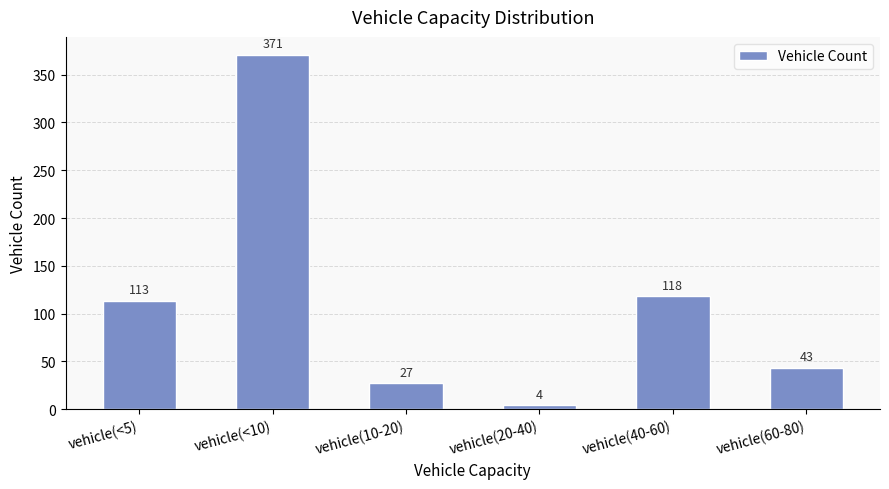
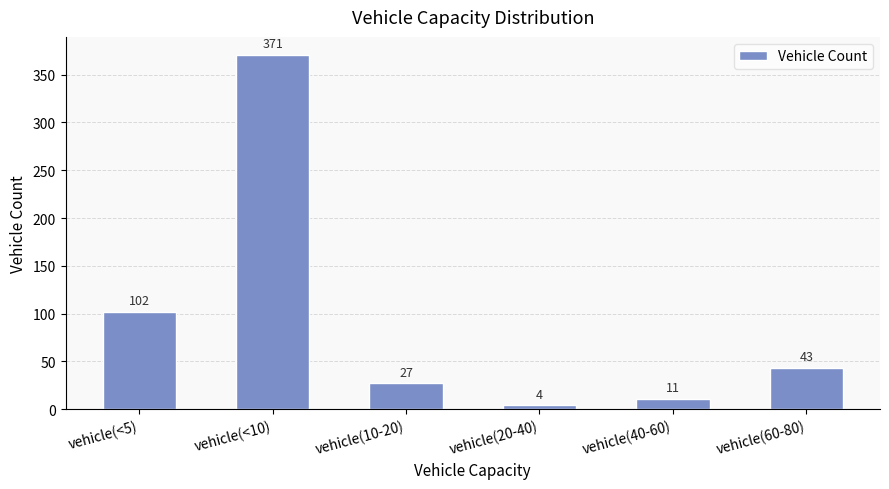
  {
-   "vehicle(<5)": 113,
+   "vehicle(<5)": 102,
    "vehicle(<10)": 371,
    "vehicle(10-20)": 27,
    "vehicle(20-40)": 4,
-   "vehicle(40-60)": 118,
+   "vehicle(40-60)": 11,
    "vehicle(60-80)": 43
  }
